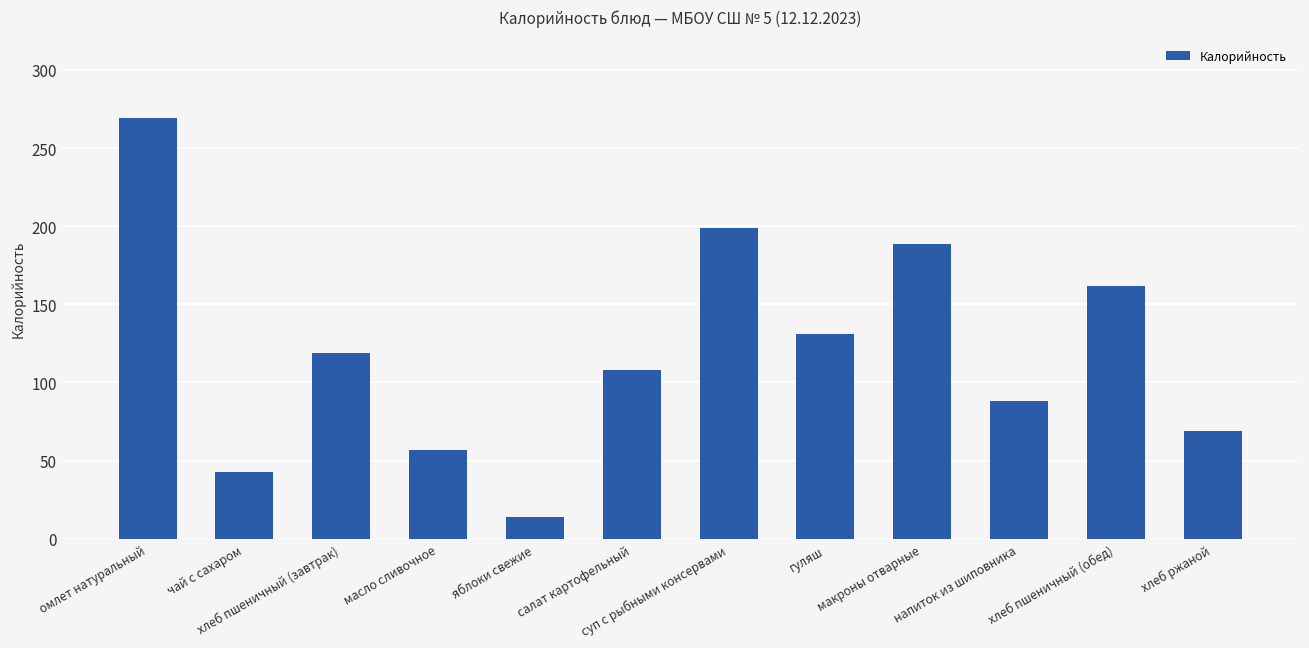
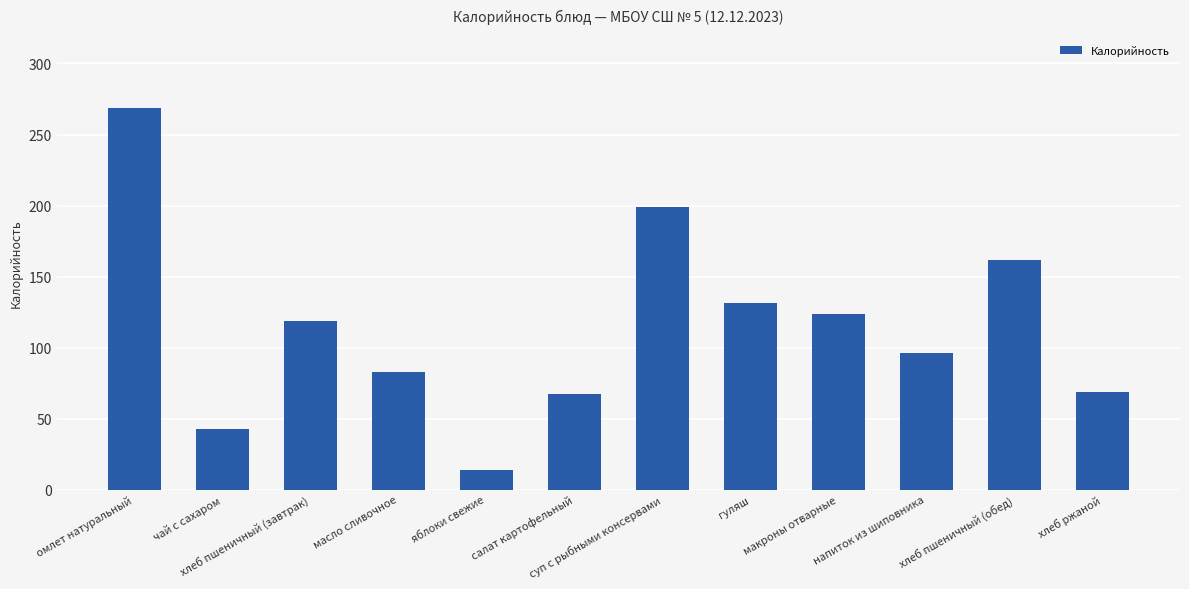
  {
    "омлет натуральный": 269,
    "чай с сахаром": 43,
    "хлеб пшеничный (завтрак)": 119,
-   "масло сливочное": 57,
+   "масло сливочное": 83,
    "яблоки свежие": 14,
-   "салат картофельный": 108,
+   "салат картофельный": 68,
    "суп с рыбными консервами": 199,
    "гуляш": 131,
-   "макроны отварные": 188,
-   "напиток из шиповника": 88,
+   "макроны отварные": 124,
+   "напиток из шиповника": 96,
    "хлеб пшеничный (обед)": 162,
    "хлеб ржаной": 69
  }
